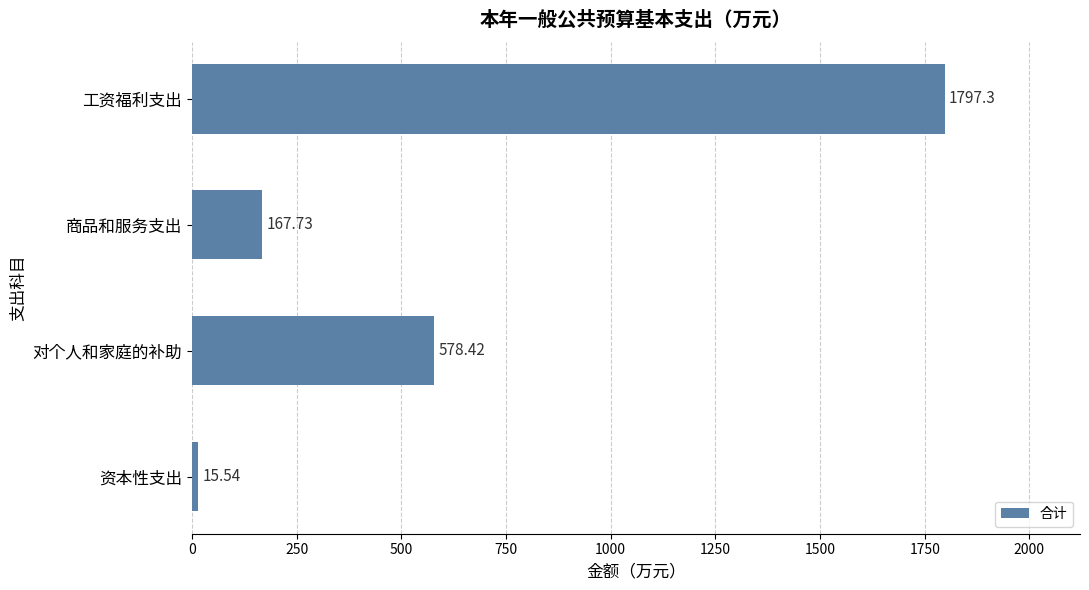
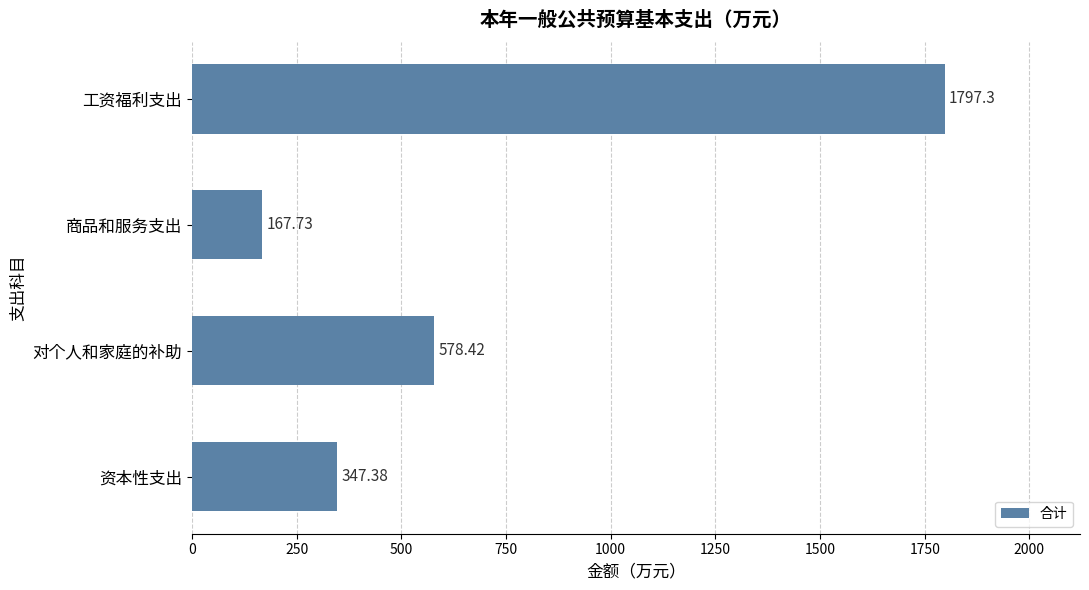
  {
    "工资福利支出": 1797.3,
    "商品和服务支出": 167.73,
    "对个人和家庭的补助": 578.42,
-   "资本性支出": 15.54
+   "资本性支出": 347.38
  }
